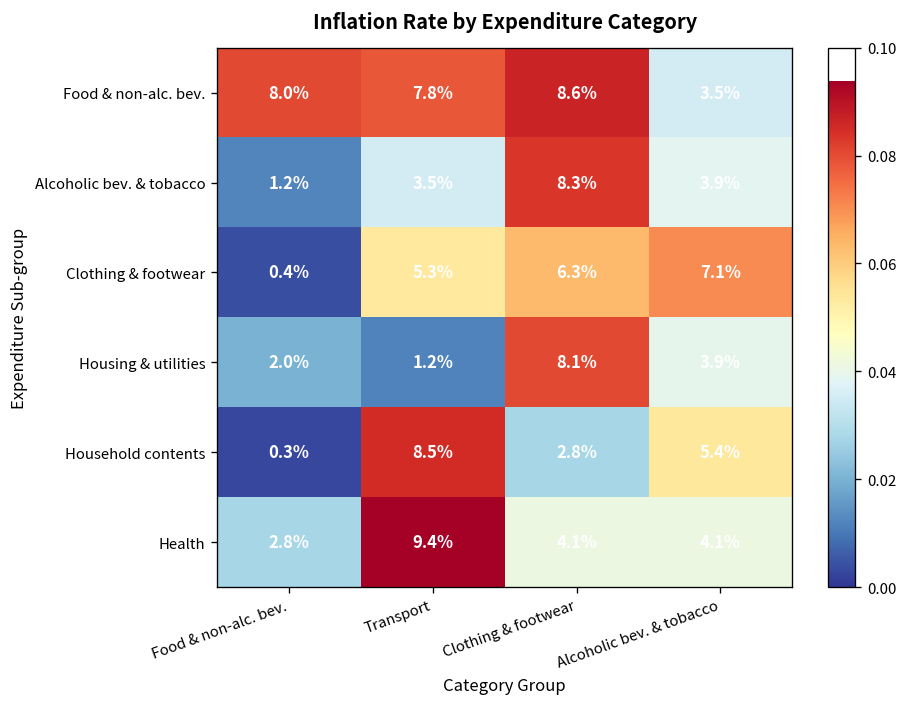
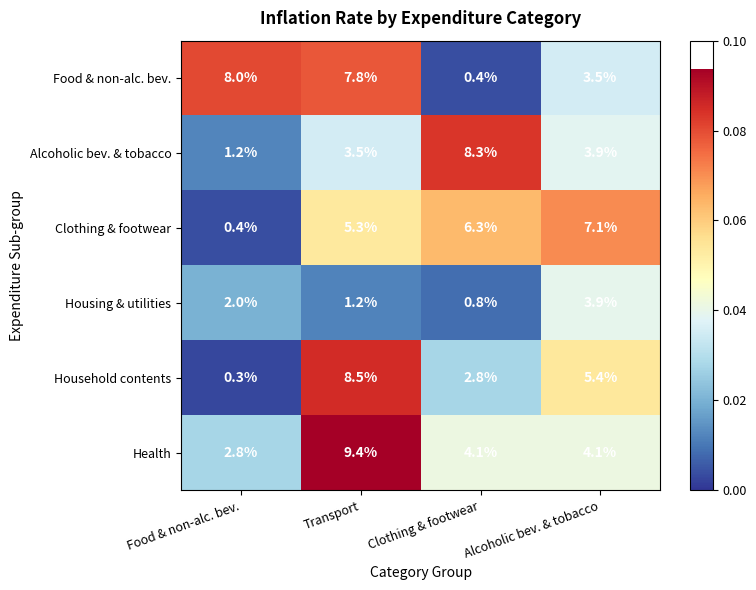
  {
    "Food & non-alc. bev.": {
      "Food & non-alc. bev.": "8.0%",
      "Transport": "7.8%",
-     "Clothing & footwear": "8.6%"
+     "Clothing & footwear": "0.4%"
    },
    "Alcoholic bev. & tobacco": {
      "Food & non-alc. bev.": "1.2%",
      "Clothing & footwear": "8.3%"
    },
    "Clothing & footwear": {
      "Food & non-alc. bev.": "0.4%",
      "Transport": "5.3%",
      "Clothing & footwear": "6.3%",
      "Alcoholic bev. & tobacco": "7.1%"
    },
    "Housing & utilities": {
      "Food & non-alc. bev.": "2.0%",
      "Transport": "1.2%",
-     "Clothing & footwear": "8.1%"
+     "Clothing & footwear": "0.8%"
    },
    "Household contents": {
      "Food & non-alc. bev.": "0.3%",
      "Transport": "8.5%",
      "Clothing & footwear": "2.8%",
      "Alcoholic bev. & tobacco": "5.4%"
    },
    "Health": {
      "Food & non-alc. bev.": "2.8%",
      "Transport": "9.4%"
    }
  }
